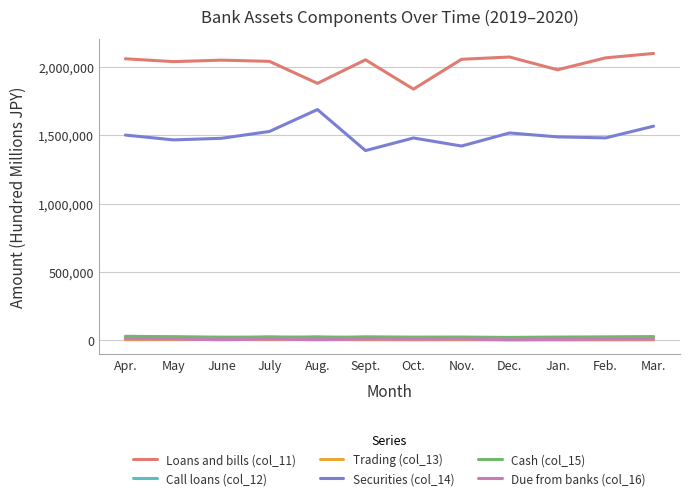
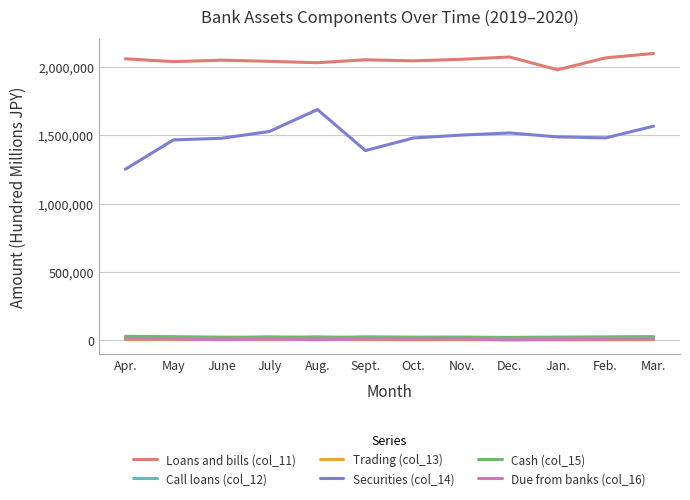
  {
    "Loans and bills (col_11)": {
      "Apr.": "2,060,000",
      "May": "2,040,000",
      "June": "2,050,000",
      "July": "2,040,000",
-     "Aug.": "1,880,000",
+     "Aug.": "2,030,000",
      "Sept.": "2,050,000",
-     "Oct.": "1,840,000",
+     "Oct.": "2,040,000",
      "Nov.": "2,060,000",
      "Dec.": "2,070,000",
      "Jan.": "1,980,000",
      "Feb.": "2,070,000",
      "Mar.": "2,100,000"
    },
    "Securities (col_14)": {
-     "Apr.": "1,500,000",
+     "Apr.": "1,250,000",
      "May": "1,470,000",
      "June": "1,480,000",
      "July": "1,530,000",
      "Aug.": "1,690,000",
      "Sept.": "1,390,000",
      "Oct.": "1,480,000",
-     "Nov.": "1,420,000",
+     "Nov.": "1,500,000",
      "Dec.": "1,520,000",
      "Jan.": "1,490,000",
      "Feb.": "1,480,000",
      "Mar.": "1,570,000"
    }
  }
